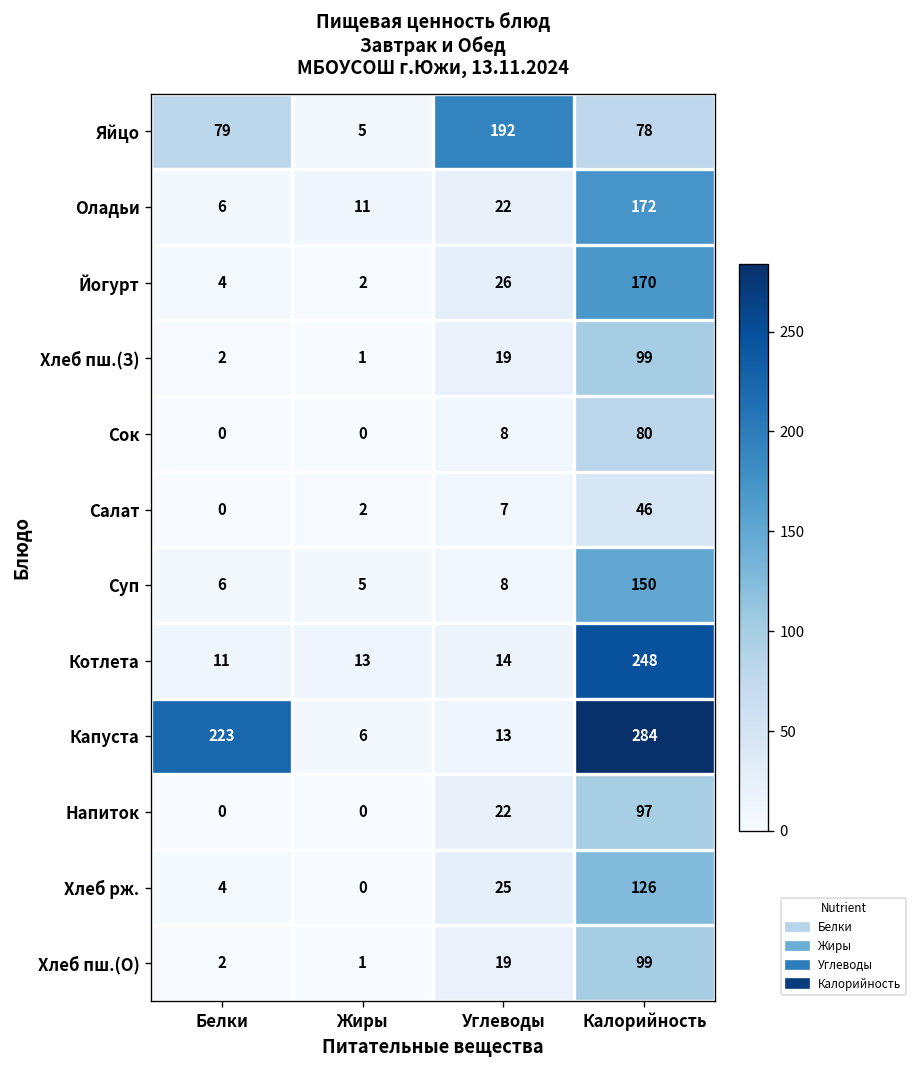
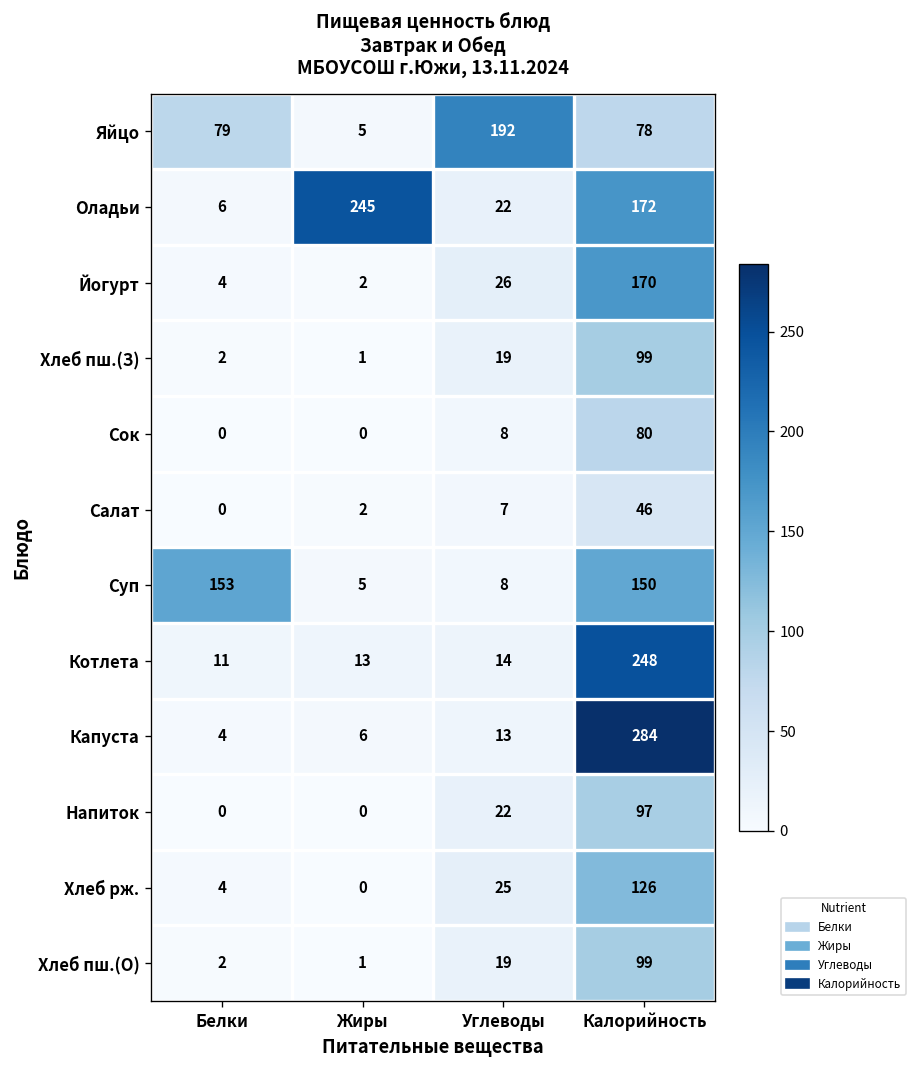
  {
    "Яйцо": {
      "Белки": 79,
      "Жиры": 5,
      "Углеводы": 192,
      "Калорийность": 78
    },
    "Оладьи": {
      "Белки": 6,
-     "Жиры": 11,
+     "Жиры": 245,
      "Углеводы": 22,
      "Калорийность": 172
    },
    "Йогурт": {
      "Белки": 4,
      "Жиры": 2,
      "Углеводы": 26,
      "Калорийность": 170
    },
    "Хлеб пш.(З)": {
      "Белки": 2,
      "Жиры": 1,
      "Углеводы": 19,
      "Калорийность": 99
    },
    "Сок": {
      "Белки": 0,
      "Жиры": 0,
      "Углеводы": 8,
      "Калорийность": 80
    },
    "Салат": {
      "Белки": 0,
      "Жиры": 2,
      "Углеводы": 7,
      "Калорийность": 46
    },
    "Суп": {
-     "Белки": 6,
+     "Белки": 153,
      "Жиры": 5,
      "Углеводы": 8,
      "Калорийность": 150
    },
    "Котлета": {
      "Белки": 11,
      "Жиры": 13,
      "Углеводы": 14,
      "Калорийность": 248
    },
    "Капуста": {
-     "Белки": 223,
+     "Белки": 4,
      "Жиры": 6,
      "Углеводы": 13,
      "Калорийность": 284
    },
    "Напиток": {
      "Белки": 0,
      "Жиры": 0,
      "Углеводы": 22,
      "Калорийность": 97
    },
    "Хлеб рж.": {
      "Белки": 4,
      "Жиры": 0,
      "Углеводы": 25,
      "Калорийность": 126
    },
    "Хлеб пш.(О)": {
      "Белки": 2,
      "Жиры": 1,
      "Углеводы": 19,
      "Калорийность": 99
    }
  }
